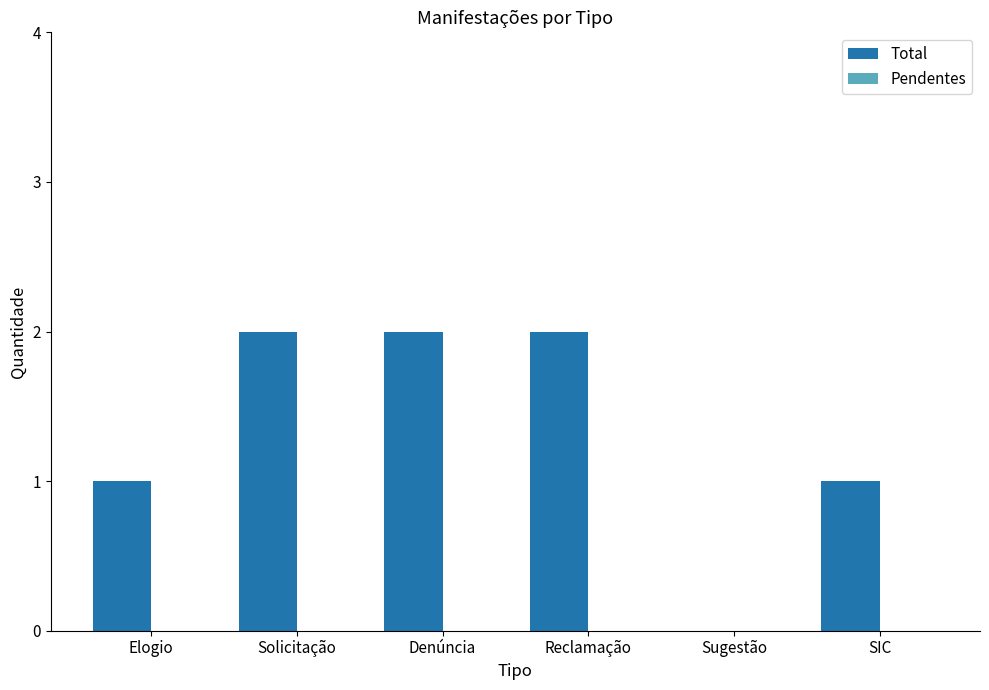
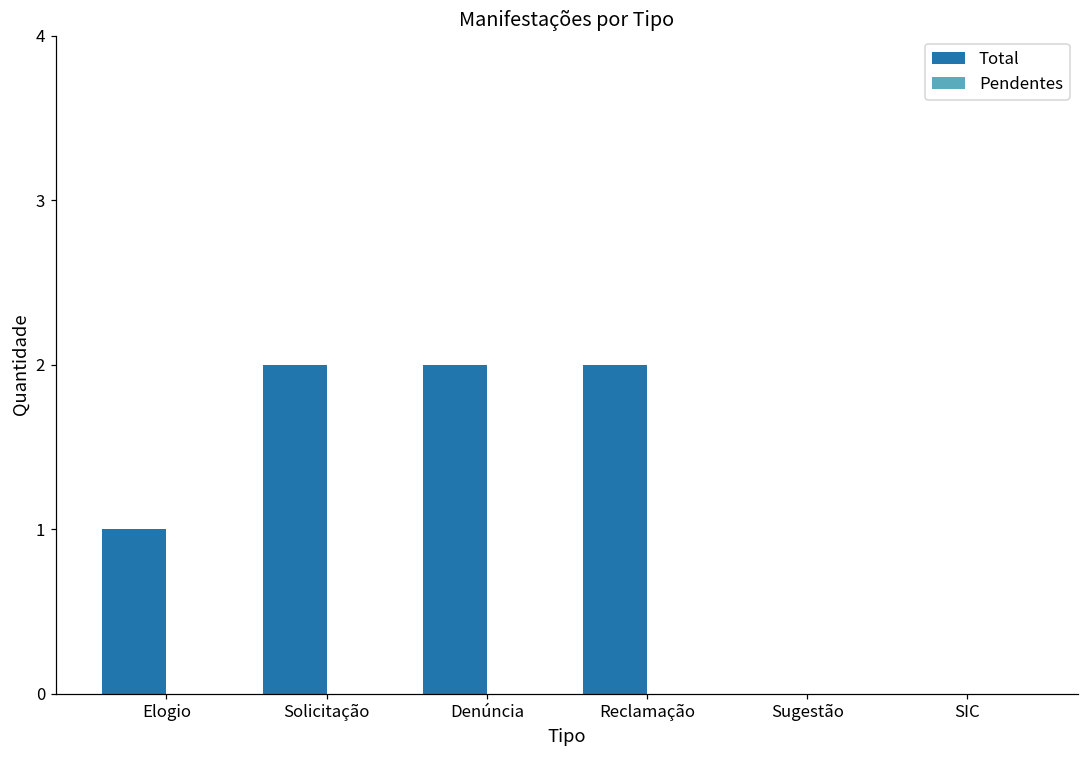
  {
    "Total": {
      "Elogio": 1,
      "Solicitação": 2,
      "Denúncia": 2,
      "Reclamação": 2,
      "Sugestão": 0,
-     "SIC": 1
+     "SIC": 0
    },
    "Pendentes": {
      "Elogio": 0,
      "Solicitação": 0,
      "Denúncia": 0,
      "Reclamação": 0,
      "Sugestão": 0,
      "SIC": 0
    }
  }
